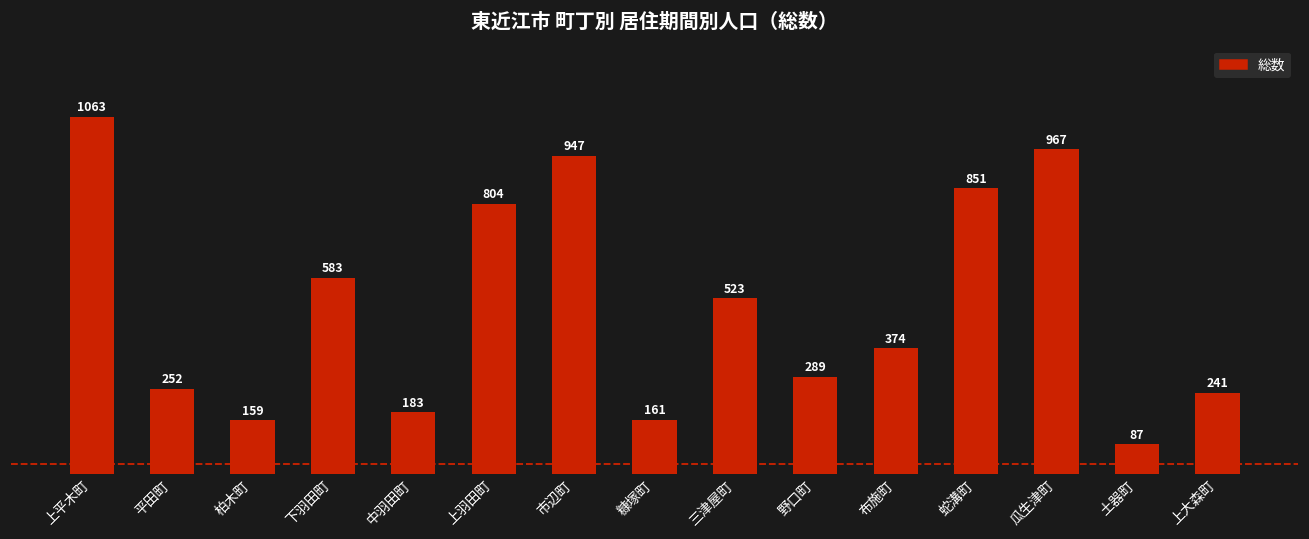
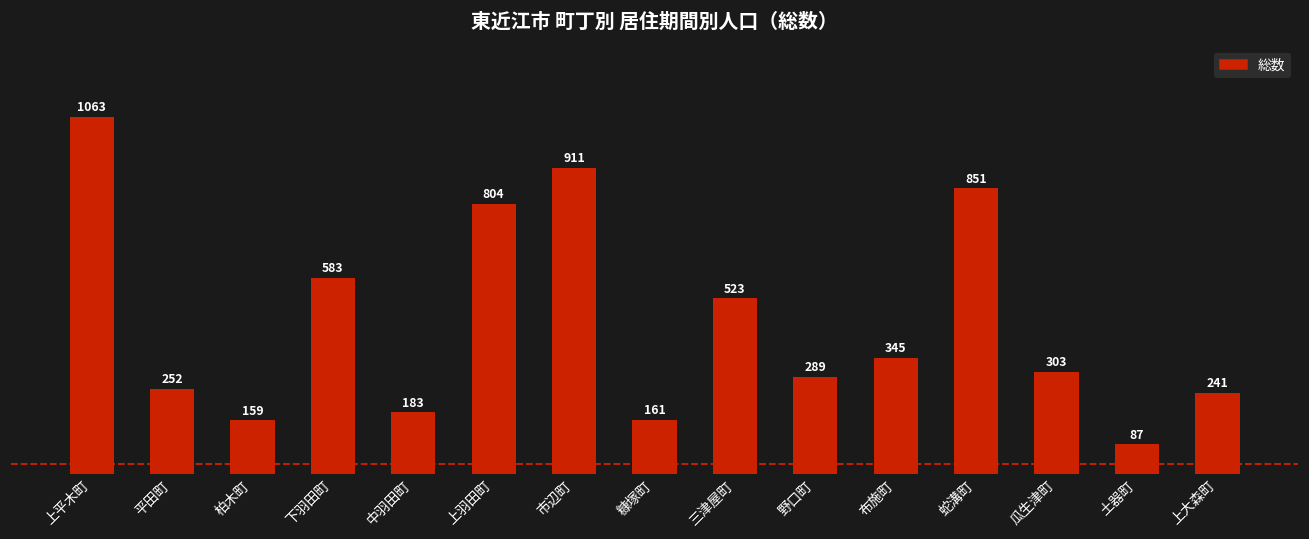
  {
    "上平木町": 1063,
    "平田町": 252,
    "柏木町": 159,
    "下羽田町": 583,
    "中羽田町": 183,
    "上羽田町": 804,
-   "市辺町": 947,
+   "市辺町": 911,
    "糠塚町": 161,
    "三津屋町": 523,
    "野口町": 289,
-   "布施町": 374,
+   "布施町": 345,
    "蛇溝町": 851,
-   "瓜生津町": 967,
+   "瓜生津町": 303,
    "土器町": 87,
    "上大森町": 241
  }
